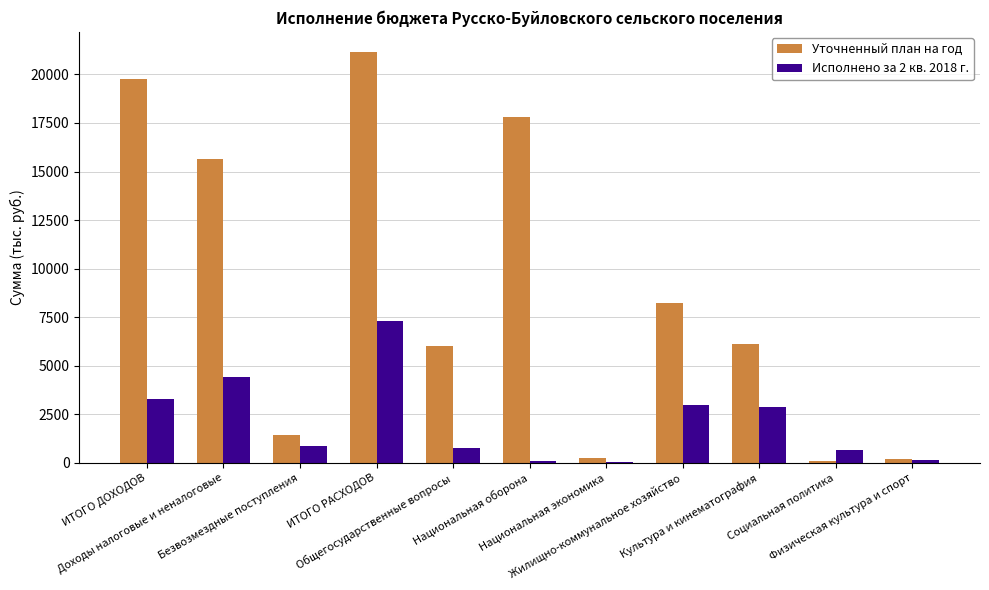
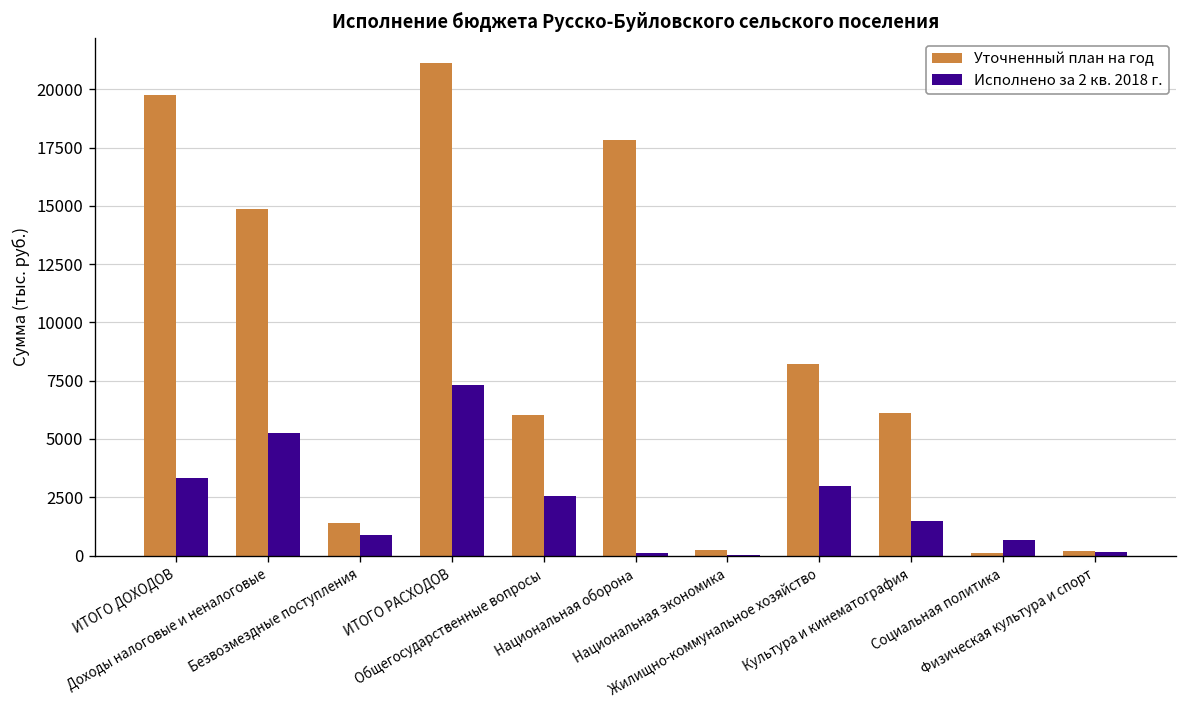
  {
    "Уточненный план на год": {
      "ИТОГО ДОХОДОВ": 19800,
-     "Доходы налоговые и неналоговые": 15600,
+     "Доходы налоговые и неналоговые": 14900,
      "Безвозмездные поступления": 1400,
      "ИТОГО РАСХОДОВ": 21100,
      "Общегосударственные вопросы": 6000,
      "Национальная оборона": 17800,
      "Национальная экономика": 200,
      "Жилищно-коммунальное хозяйство": 8200,
      "Культура и кинематография": 6100,
      "Физическая культура и спорт": 200
    },
    "Исполнено за 2 кв. 2018 г.": {
      "ИТОГО ДОХОДОВ": 3300,
-     "Доходы налоговые и неналоговые": 4400,
+     "Доходы налоговые и неналоговые": 5300,
      "Безвозмездные поступления": 900,
      "ИТОГО РАСХОДОВ": 7300,
-     "Общегосударственные вопросы": 800,
+     "Общегосударственные вопросы": 2600,
      "Жилищно-коммунальное хозяйство": 3000,
-     "Культура и кинематография": 2900,
+     "Культура и кинематография": 1500,
      "Социальная политика": 700,
      "Физическая культура и спорт": 100
    }
  }
